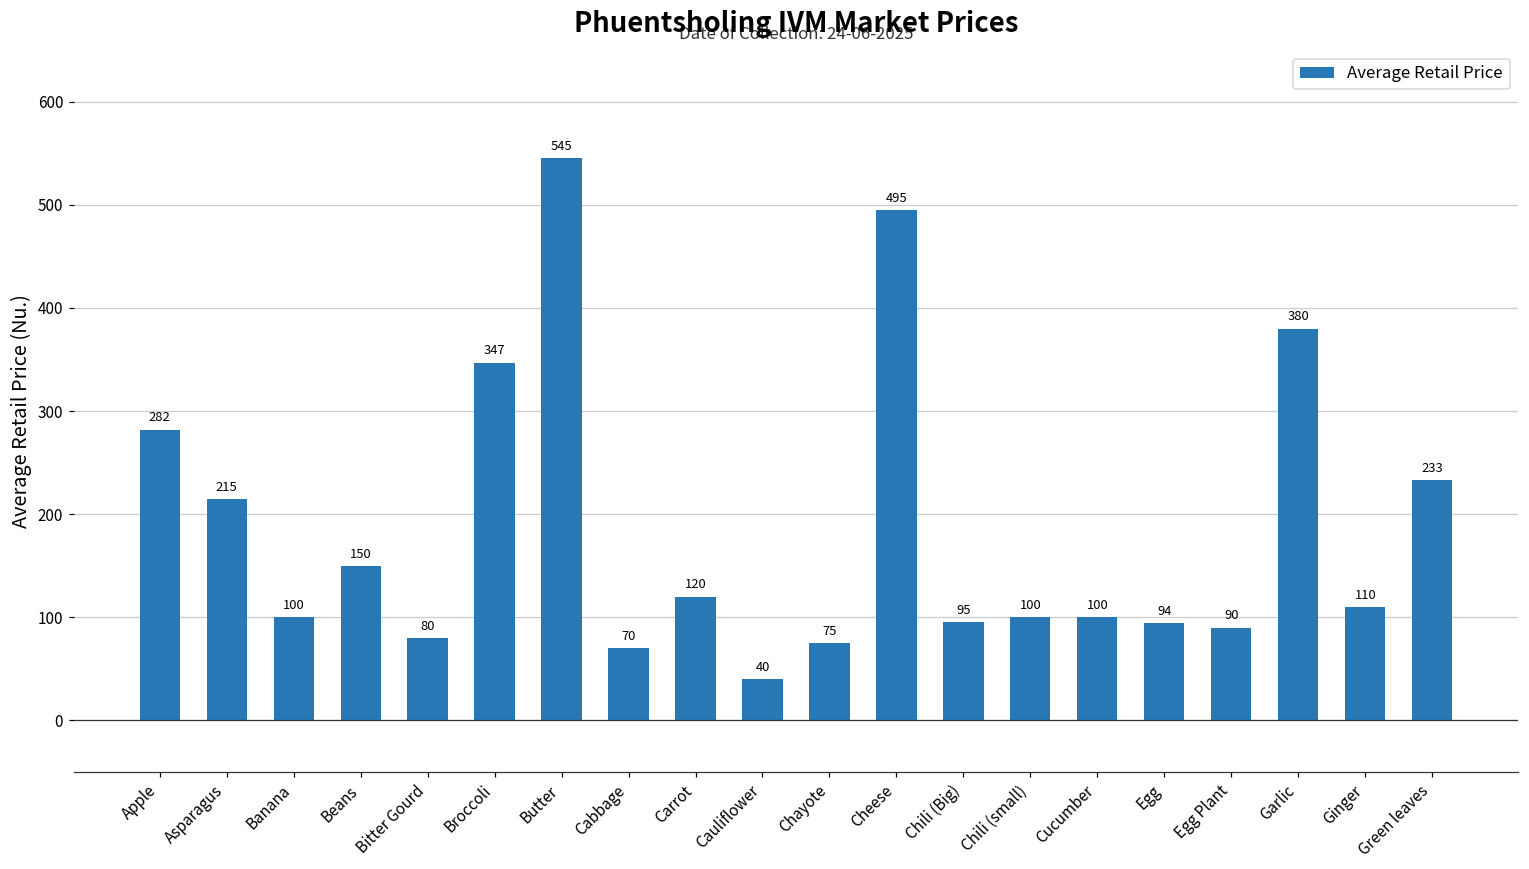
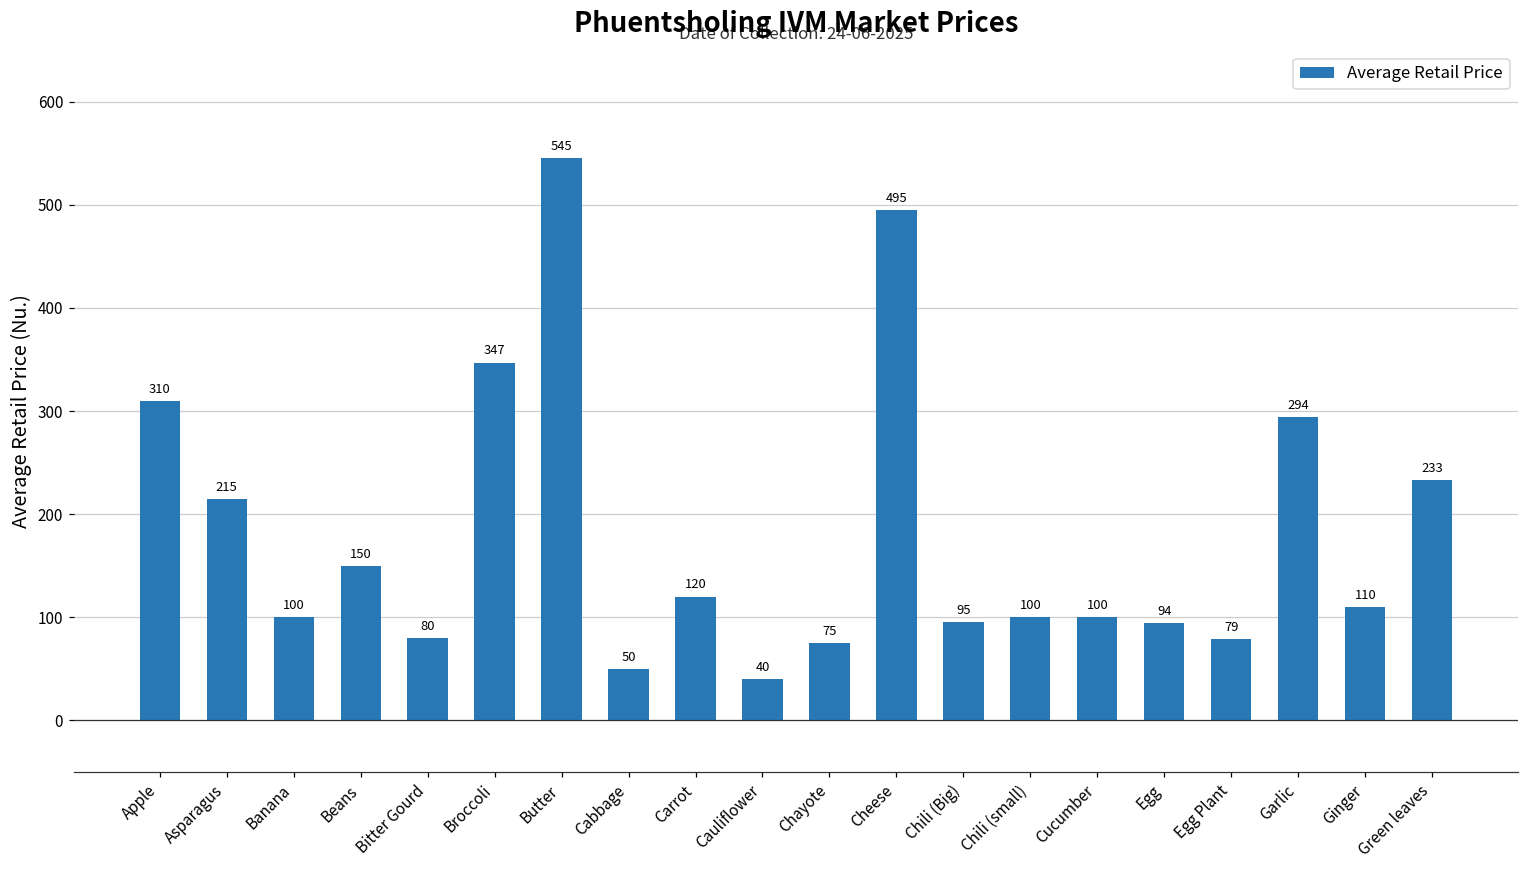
  {
-   "Apple": 282,
+   "Apple": 310,
    "Asparagus": 215,
    "Banana": 100,
    "Beans": 150,
    "Bitter Gourd": 80,
    "Broccoli": 347,
    "Butter": 545,
-   "Cabbage": 70,
+   "Cabbage": 50,
    "Carrot": 120,
    "Cauliflower": 40,
    "Chayote": 75,
    "Cheese": 495,
    "Chili (Big)": 95,
    "Chili (small)": 100,
    "Cucumber": 100,
    "Egg": 94,
-   "Egg Plant": 90,
-   "Garlic": 380,
+   "Egg Plant": 79,
+   "Garlic": 294,
    "Ginger": 110,
    "Green leaves": 233
  }
